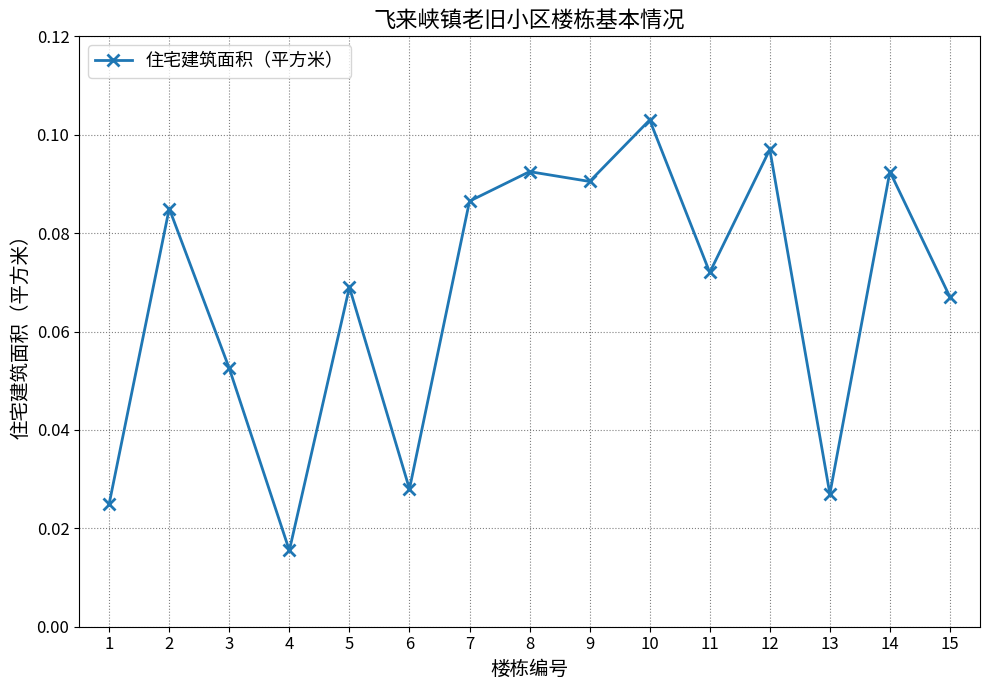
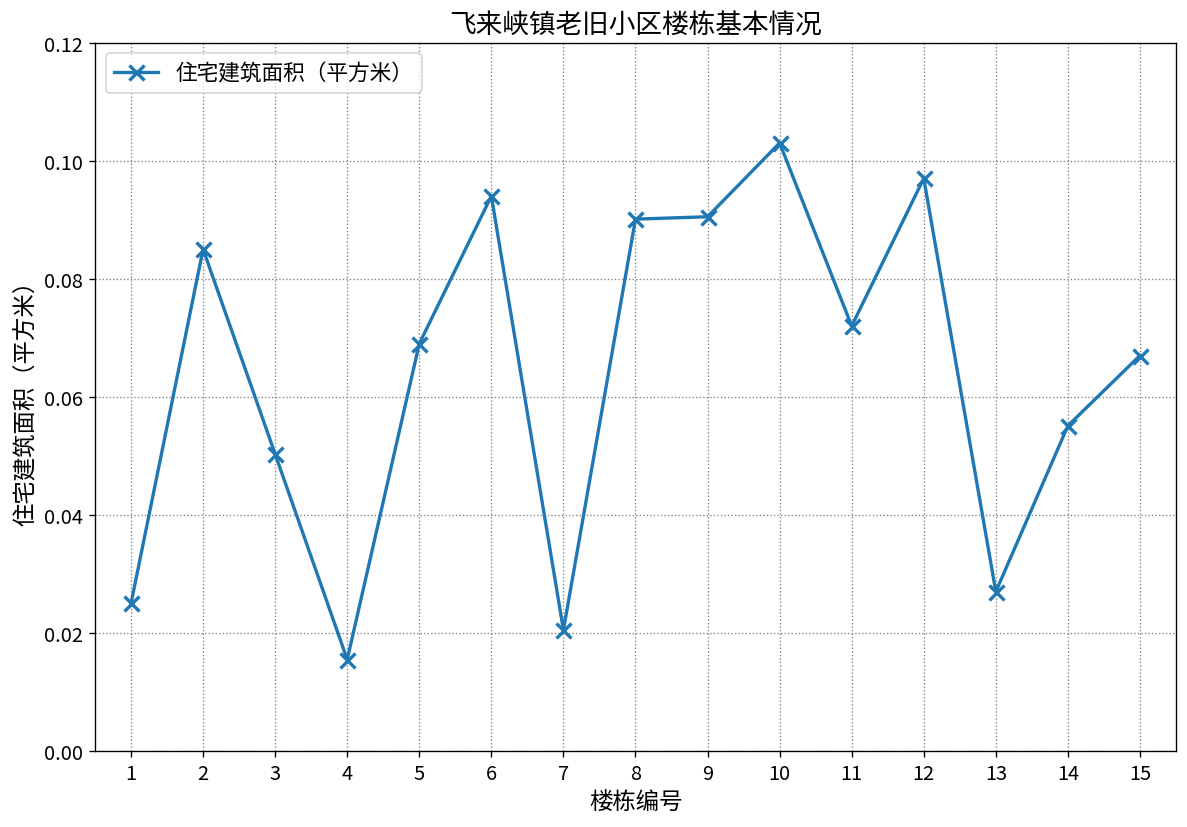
  {
    "1": 0.025,
    "2": 0.085,
-   "3": 0.053,
+   "3": 0.050,
    "4": 0.016,
    "5": 0.069,
-   "6": 0.028,
-   "7": 0.087,
-   "8": 0.093,
+   "6": 0.094,
+   "7": 0.021,
+   "8": 0.090,
    "9": 0.091,
    "10": 0.103,
    "11": 0.072,
    "12": 0.097,
    "13": 0.027,
-   "14": 0.093,
+   "14": 0.055,
    "15": 0.067
  }
